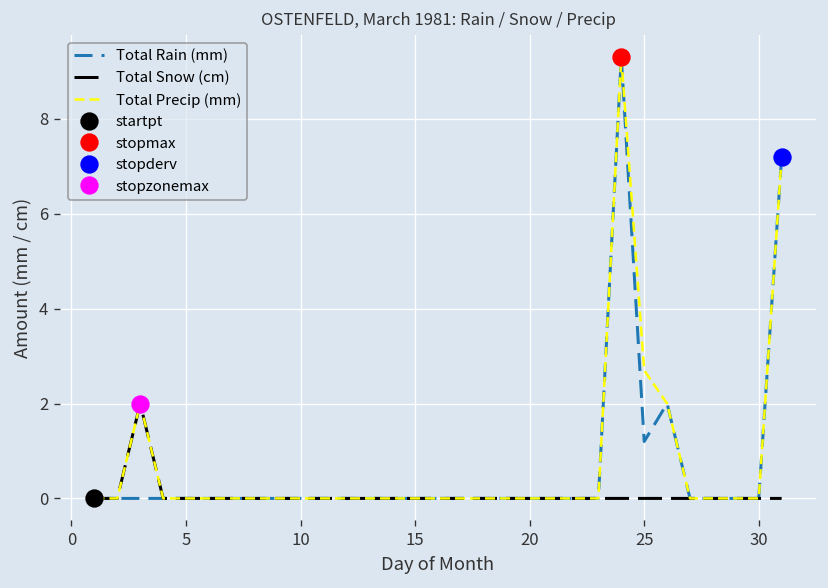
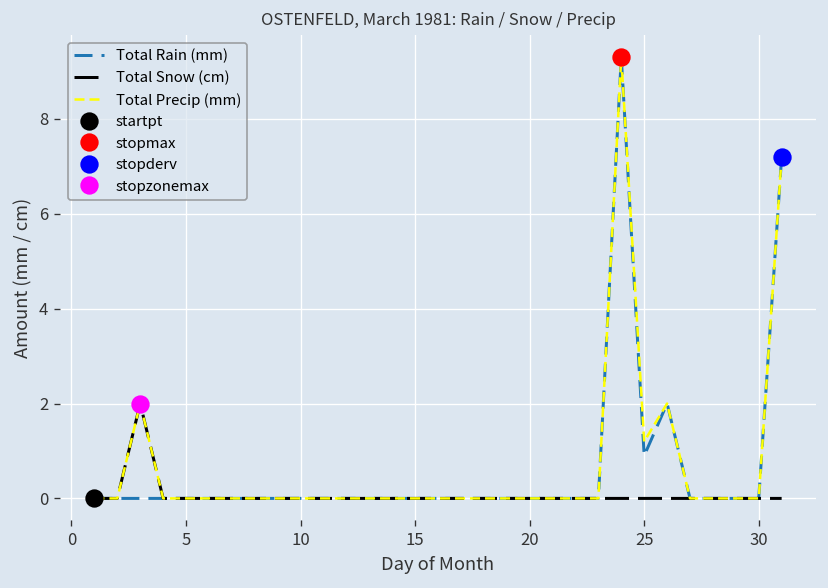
  {
    "Total Rain (mm)": {
-     "25": 1.2
+     "25": 0.9
    },
    "Total Precip (mm)": {
-     "25": 2.7
+     "25": 1.2
    }
  }
